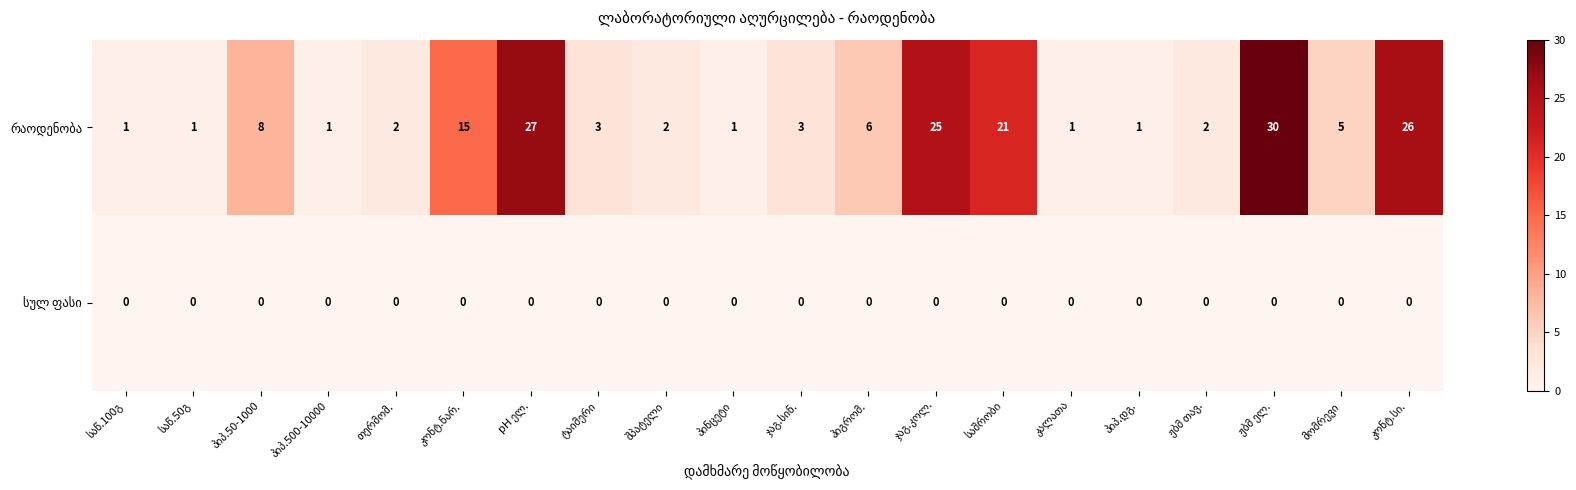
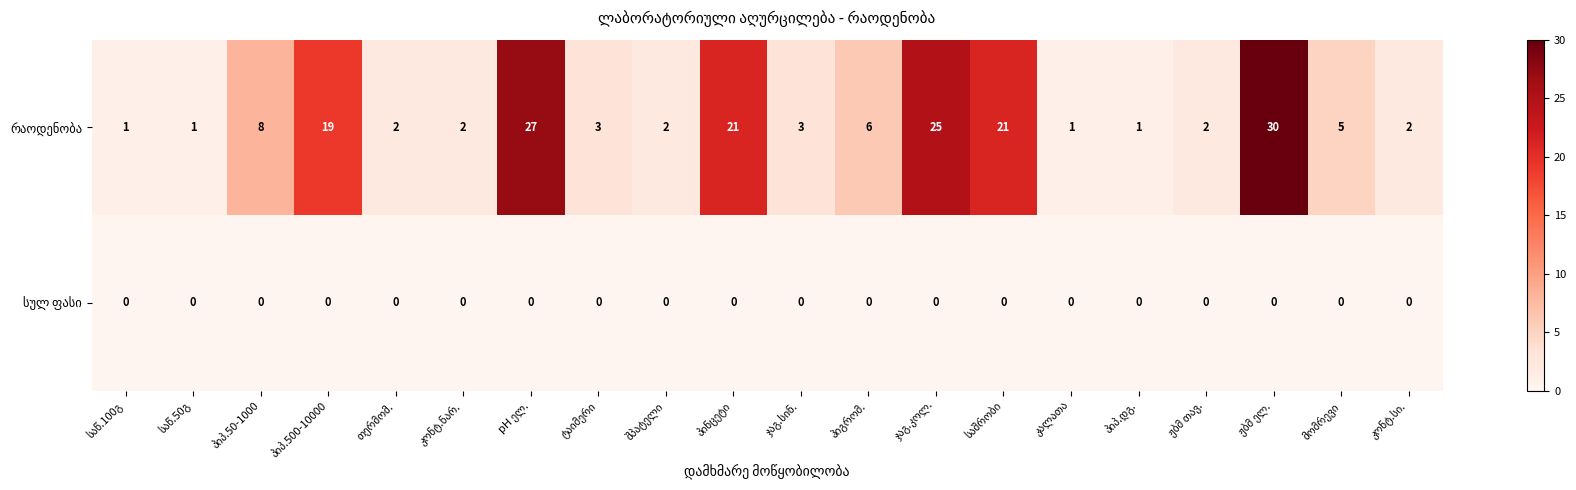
  {
    "რაოდენობა": {
      "საწ.100გ": 1,
      "საწ.50გ": 1,
      "პიპ.50-1000": 8,
-     "პიპ.500-10000": 1,
+     "პიპ.500-10000": 19,
      "თერმომ.": 2,
-     "კონტ.ნარ.": 15,
+     "კონტ.ნარ.": 2,
      "pH ელ.": 27,
      "ტაიმერი": 3,
      "შპატელი": 2,
-     "პინცეტი": 1,
+     "პინცეტი": 21,
      "ჯაგ.სინ.": 3,
      "ჰიგრომ.": 6,
      "ჯაგ.კოლ.": 25,
      "საშრობი": 21,
      "კალათა": 1,
      "პიპ.დგ.": 1,
      "ჟბმ თავ.": 2,
      "ჟბმ ელ.": 30,
      "მომრევი": 5,
-     "კონტ.სი.": 26
+     "კონტ.სი.": 2
    },
    "სულ ფასი": {
      "საწ.100გ": 0,
      "საწ.50გ": 0,
      "პიპ.50-1000": 0,
      "პიპ.500-10000": 0,
      "თერმომ.": 0,
      "კონტ.ნარ.": 0,
      "pH ელ.": 0,
      "ტაიმერი": 0,
      "შპატელი": 0,
      "პინცეტი": 0,
      "ჯაგ.სინ.": 0,
      "ჰიგრომ.": 0,
      "ჯაგ.კოლ.": 0,
      "საშრობი": 0,
      "კალათა": 0,
      "პიპ.დგ.": 0,
      "ჟბმ თავ.": 0,
      "ჟბმ ელ.": 0,
      "მომრევი": 0,
      "კონტ.სი.": 0
    }
  }
